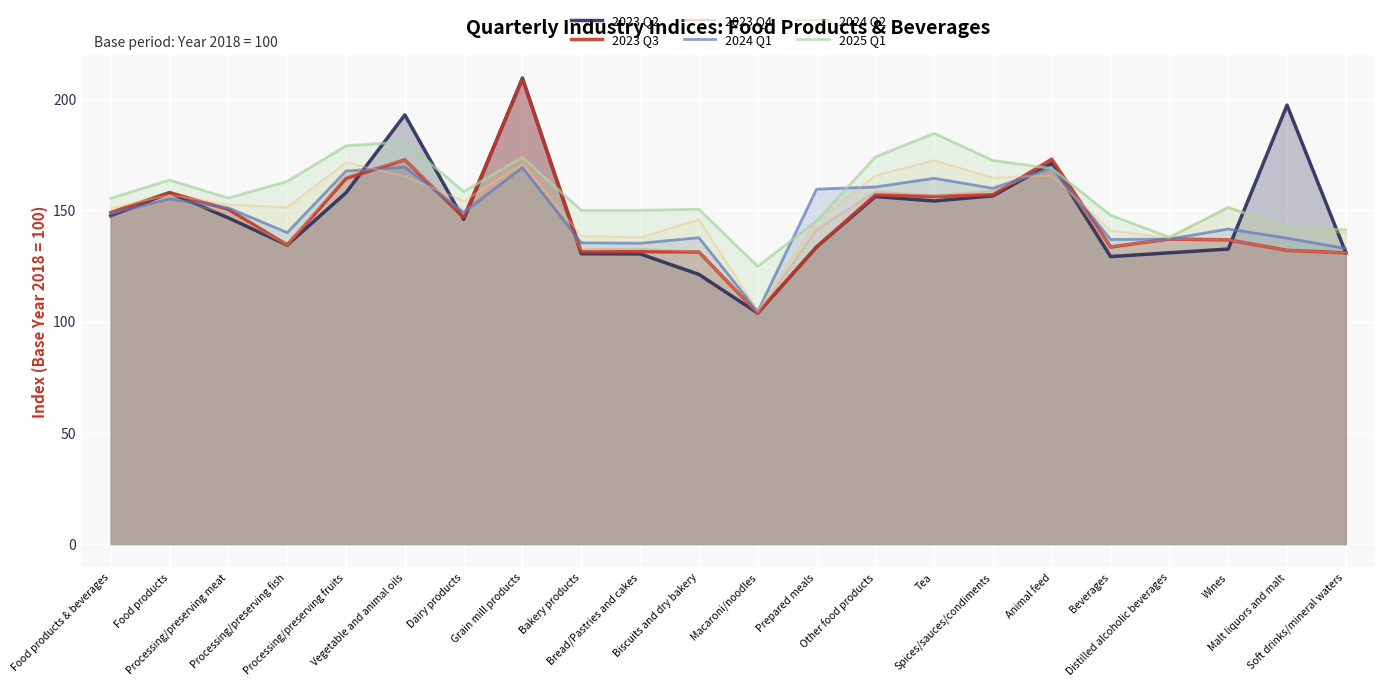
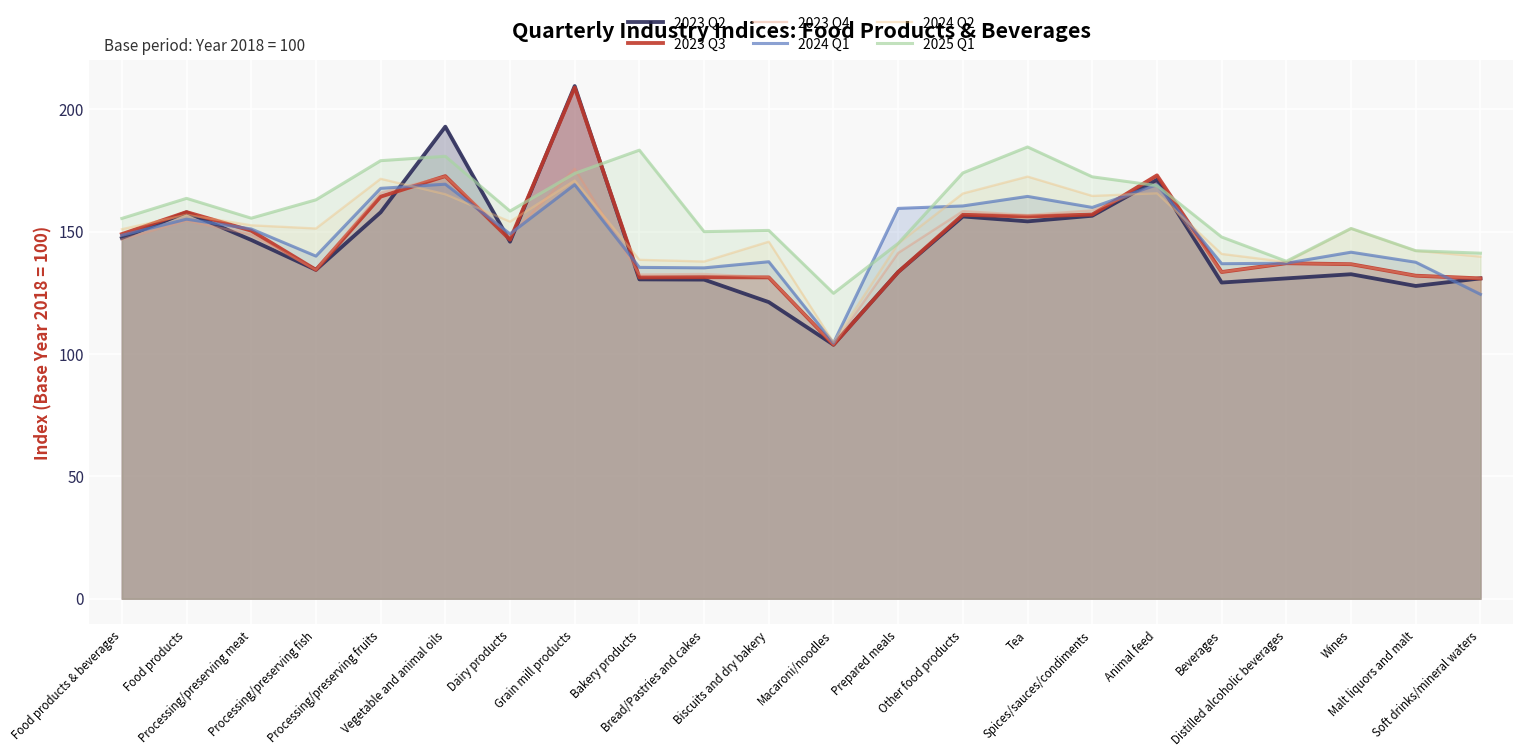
  {
    "2023 Q2": {
      "Processing/preserving meat": 147,
      "Processing/preserving fruits": 158,
      "Vegetable and animal oils": 193,
      "Biscuits and dry bakery": 121,
      "Tea": 154,
      "Animal feed": 171,
      "Beverages": 129,
      "Distilled alcoholic beverages": 131,
      "Wines": 133,
-     "Malt liquors and malt": 197
+     "Malt liquors and malt": 128
    },
    "2023 Q3": {
      "Processing/preserving fruits": 164,
      "Animal feed": 173
    },
    "2024 Q1": {
      "Processing/preserving fish": 140,
      "Processing/preserving fruits": 168,
      "Vegetable and animal oils": 169,
      "Grain mill products": 169,
      "Bakery products": 135,
      "Bread/Pastries and cakes": 135,
      "Biscuits and dry bakery": 138,
      "Prepared meals": 160,
      "Other food products": 161,
      "Tea": 164,
      "Spices/sauces/condiments": 160,
      "Beverages": 137,
      "Wines": 142,
      "Malt liquors and malt": 138,
-     "Soft drinks/mineral waters": 133
+     "Soft drinks/mineral waters": 124
    },
    "2025 Q1": {
      "Food products & beverages": 155,
      "Food products": 164,
      "Processing/preserving meat": 156,
      "Processing/preserving fish": 163,
      "Processing/preserving fruits": 179,
      "Vegetable and animal oils": 181,
      "Dairy products": 158,
      "Grain mill products": 174,
-     "Bakery products": 150,
+     "Bakery products": 183,
      "Bread/Pastries and cakes": 150,
      "Biscuits and dry bakery": 151,
      "Macaroni/noodles": 125,
      "Other food products": 174,
      "Tea": 185,
      "Spices/sauces/condiments": 172,
      "Beverages": 148,
      "Soft drinks/mineral waters": 141
    }
  }
